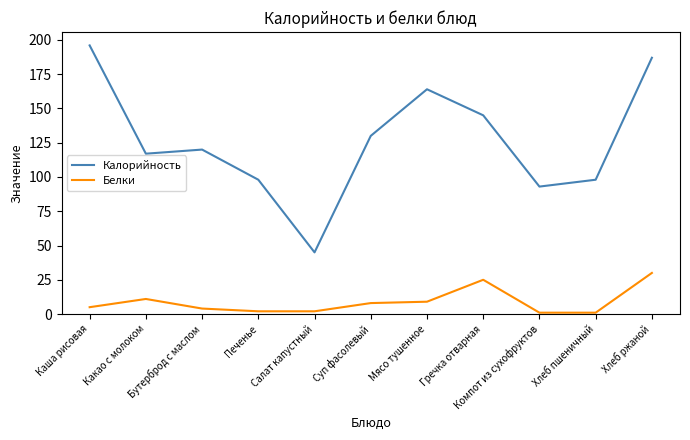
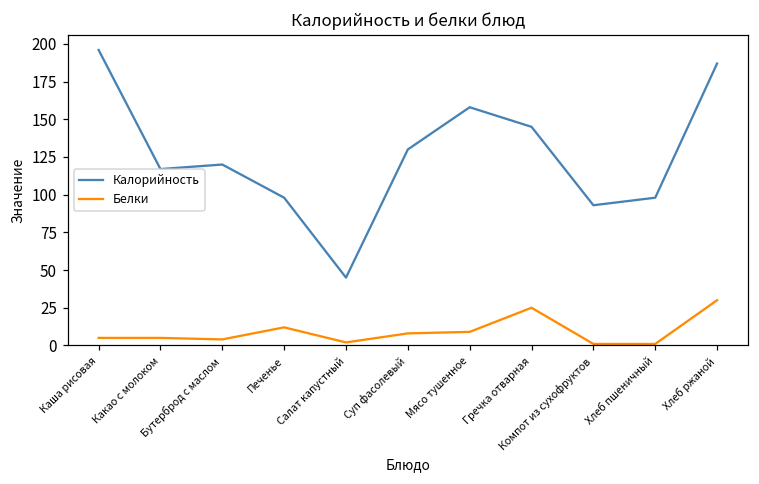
  {
    "Калорийность": {
      "Каша рисовая": 196,
      "Какао с молоком": 117,
      "Бутерброд с маслом": 120,
      "Печенье": 98,
      "Салат капустный": 45,
      "Суп фасолевый": 130,
-     "Мясо тушенное": 164,
+     "Мясо тушенное": 158,
      "Гречка отварная": 145,
      "Компот из сухофруктов": 93,
      "Хлеб пшеничный": 98,
      "Хлеб ржаной": 187
    },
    "Белки": {
      "Каша рисовая": 5,
-     "Какао с молоком": 11,
+     "Какао с молоком": 5,
      "Бутерброд с маслом": 4,
-     "Печенье": 2,
+     "Печенье": 12,
      "Салат капустный": 2,
      "Суп фасолевый": 8,
      "Мясо тушенное": 9,
      "Гречка отварная": 25,
      "Компот из сухофруктов": 1,
      "Хлеб пшеничный": 1,
      "Хлеб ржаной": 30
    }
  }
